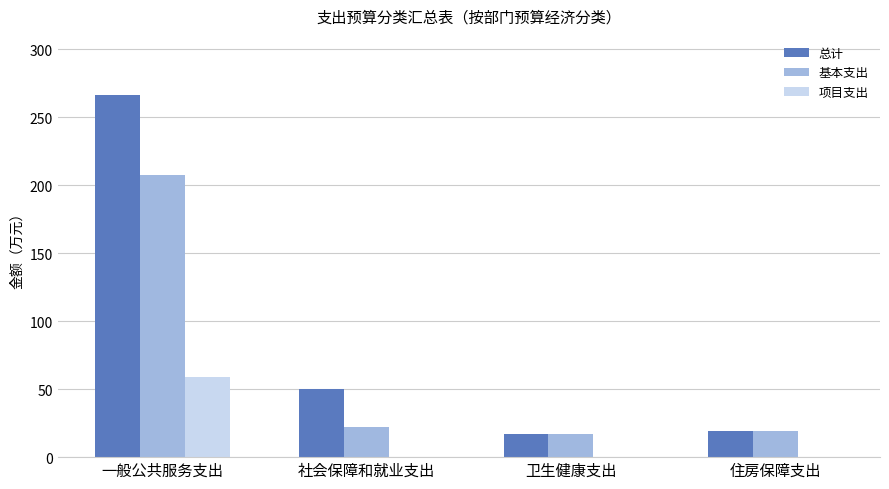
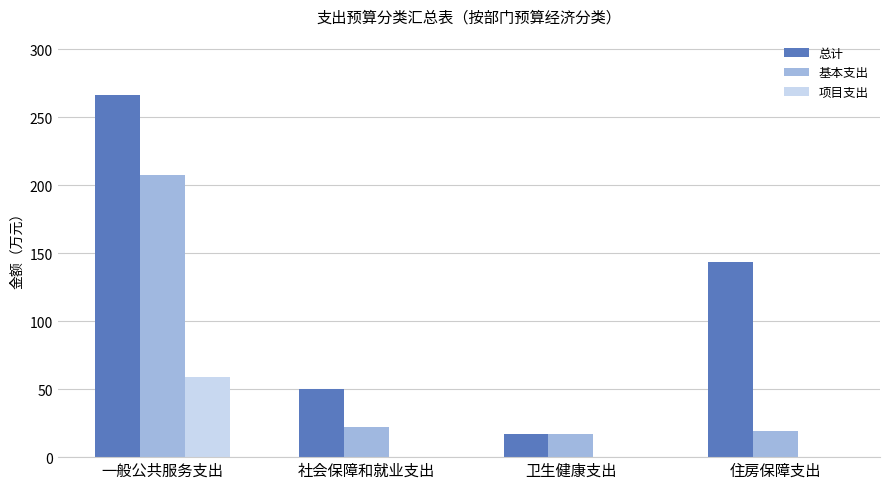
  {
    "总计": {
      "一般公共服务支出": 266,
      "社会保障和就业支出": 50,
      "卫生健康支出": 17,
-     "住房保障支出": 19
+     "住房保障支出": 144
    }
  }
